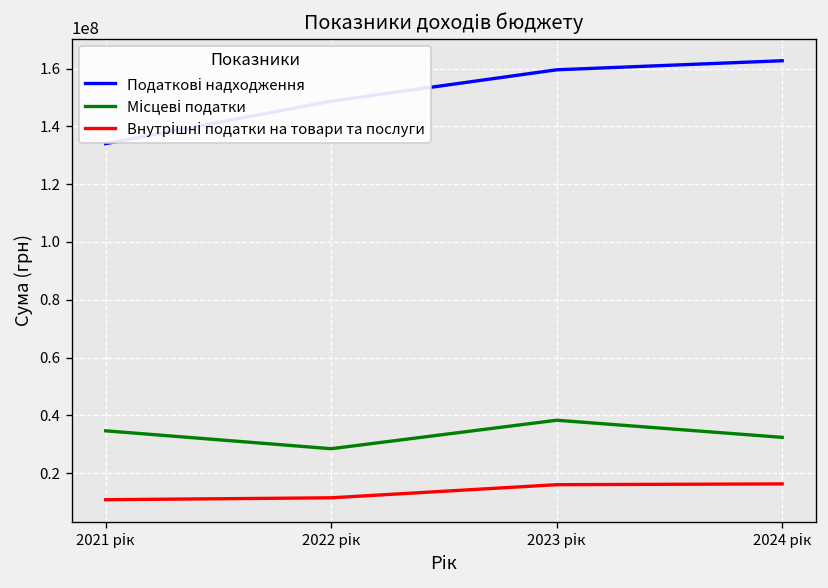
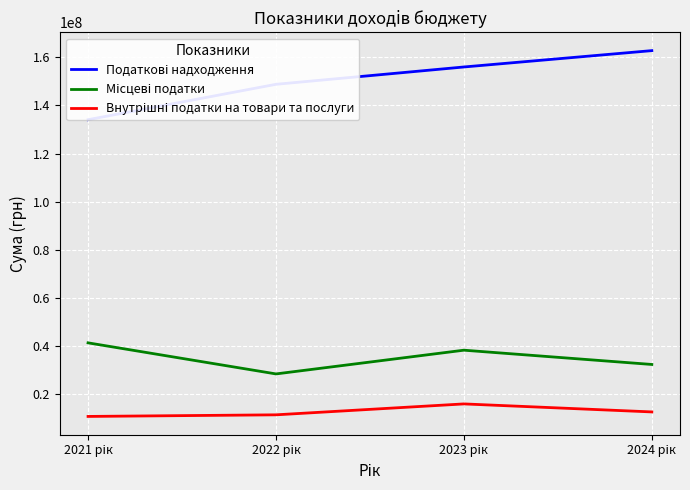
  {
    "Податкові надходження": {
-     "2023 рік": 160000000,
+     "2023 рік": 156000000,
      "2024 рік": 163000000
    },
    "Місцеві податки": {
-     "2021 рік": 35000000,
+     "2021 рік": 41000000,
      "2022 рік": 28000000,
      "2023 рік": 38000000,
      "2024 рік": 32000000
    },
    "Внутрішні податки на товари та послуги": {
      "2021 рік": 11000000,
      "2022 рік": 11000000,
      "2023 рік": 16000000,
-     "2024 рік": 16000000
+     "2024 рік": 13000000
    }
  }
